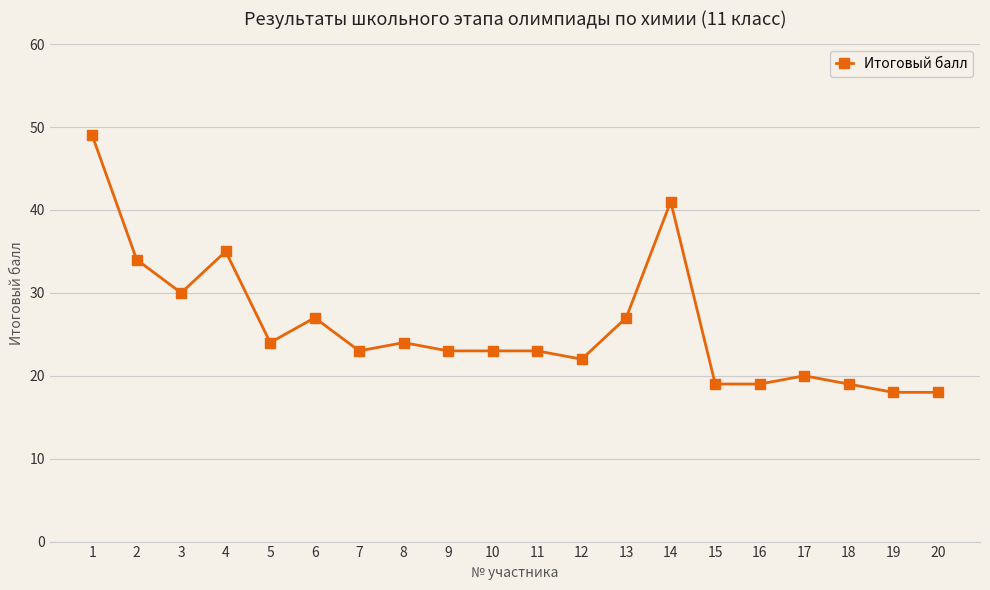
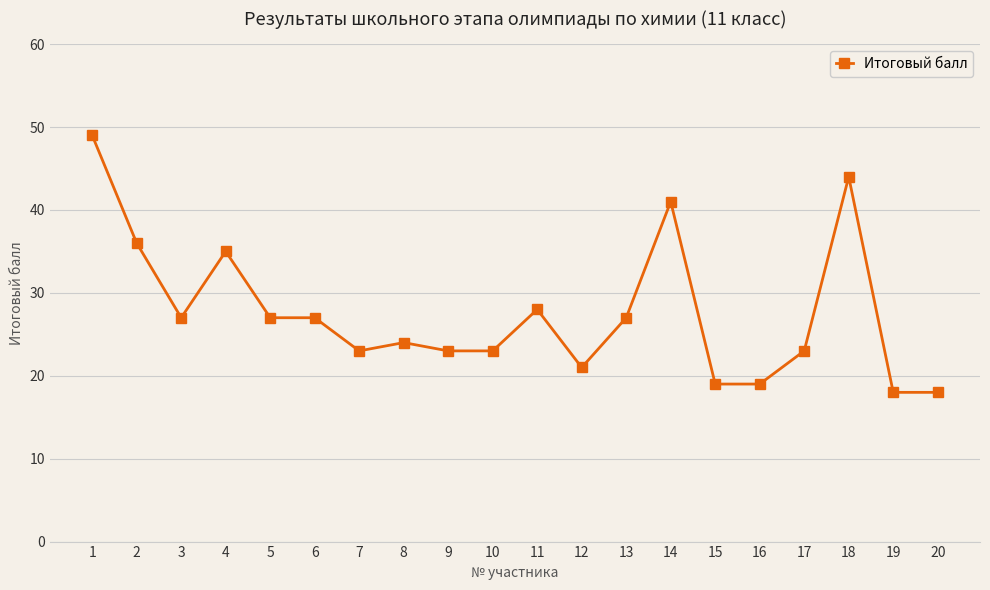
  {
    "1": 49,
-   "2": 34,
-   "3": 30,
+   "2": 36,
+   "3": 27,
    "4": 35,
-   "5": 24,
+   "5": 27,
    "6": 27,
    "7": 23,
    "8": 24,
    "9": 23,
    "10": 23,
-   "11": 23,
-   "12": 22,
+   "11": 28,
+   "12": 21,
    "13": 27,
    "14": 41,
    "15": 19,
    "16": 19,
-   "17": 20,
-   "18": 19,
+   "17": 23,
+   "18": 44,
    "19": 18,
    "20": 18
  }
